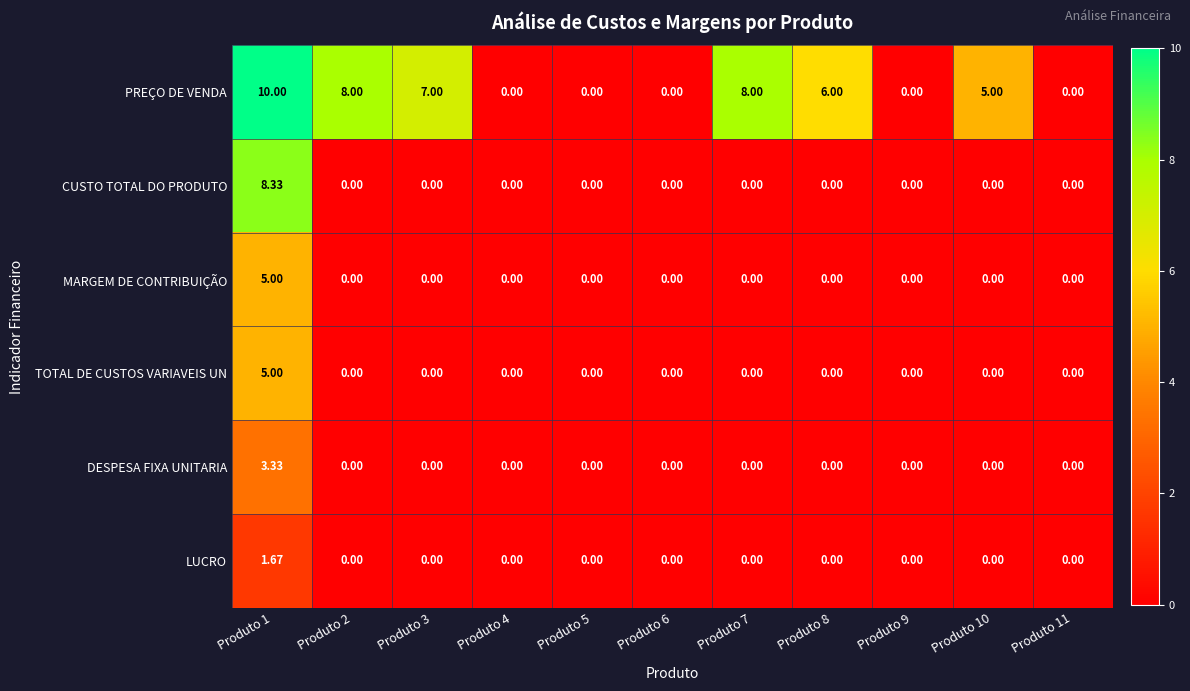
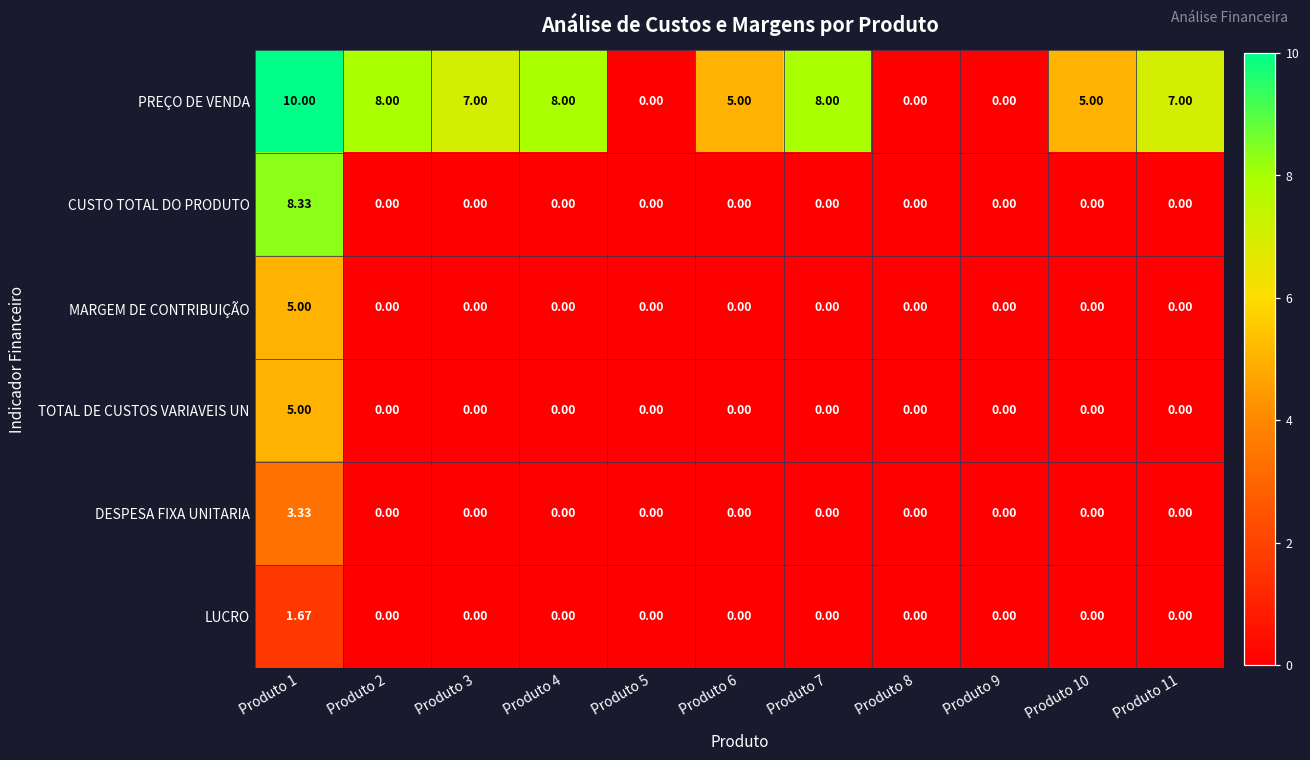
  {
    "PREÇO DE VENDA": {
      "Produto 1": 10.00,
      "Produto 2": 8.00,
      "Produto 3": 7.00,
-     "Produto 4": 0.00,
+     "Produto 4": 8.00,
      "Produto 5": 0.00,
-     "Produto 6": 0.00,
+     "Produto 6": 5.00,
      "Produto 7": 8.00,
-     "Produto 8": 6.00,
+     "Produto 8": 0.00,
      "Produto 9": 0.00,
      "Produto 10": 5.00,
-     "Produto 11": 0.00
+     "Produto 11": 7.00
    },
    "CUSTO TOTAL DO PRODUTO": {
      "Produto 1": 8.33,
      "Produto 2": 0.00,
      "Produto 3": 0.00,
      "Produto 4": 0.00,
      "Produto 5": 0.00,
      "Produto 6": 0.00,
      "Produto 7": 0.00,
      "Produto 8": 0.00,
      "Produto 9": 0.00,
      "Produto 10": 0.00,
      "Produto 11": 0.00
    },
    "MARGEM DE CONTRIBUIÇÃO": {
      "Produto 1": 5.00,
      "Produto 2": 0.00,
      "Produto 3": 0.00,
      "Produto 4": 0.00,
      "Produto 5": 0.00,
      "Produto 6": 0.00,
      "Produto 7": 0.00,
      "Produto 8": 0.00,
      "Produto 9": 0.00,
      "Produto 10": 0.00,
      "Produto 11": 0.00
    },
    "TOTAL DE CUSTOS VARIAVEIS UN": {
      "Produto 1": 5.00,
      "Produto 2": 0.00,
      "Produto 3": 0.00,
      "Produto 4": 0.00,
      "Produto 5": 0.00,
      "Produto 6": 0.00,
      "Produto 7": 0.00,
      "Produto 8": 0.00,
      "Produto 9": 0.00,
      "Produto 10": 0.00,
      "Produto 11": 0.00
    },
    "DESPESA FIXA UNITARIA": {
      "Produto 1": 3.33,
      "Produto 2": 0.00,
      "Produto 3": 0.00,
      "Produto 4": 0.00,
      "Produto 5": 0.00,
      "Produto 6": 0.00,
      "Produto 7": 0.00,
      "Produto 8": 0.00,
      "Produto 9": 0.00,
      "Produto 10": 0.00,
      "Produto 11": 0.00
    },
    "LUCRO": {
      "Produto 1": 1.67,
      "Produto 2": 0.00,
      "Produto 3": 0.00,
      "Produto 4": 0.00,
      "Produto 5": 0.00,
      "Produto 6": 0.00,
      "Produto 7": 0.00,
      "Produto 8": 0.00,
      "Produto 9": 0.00,
      "Produto 10": 0.00,
      "Produto 11": 0.00
    }
  }
